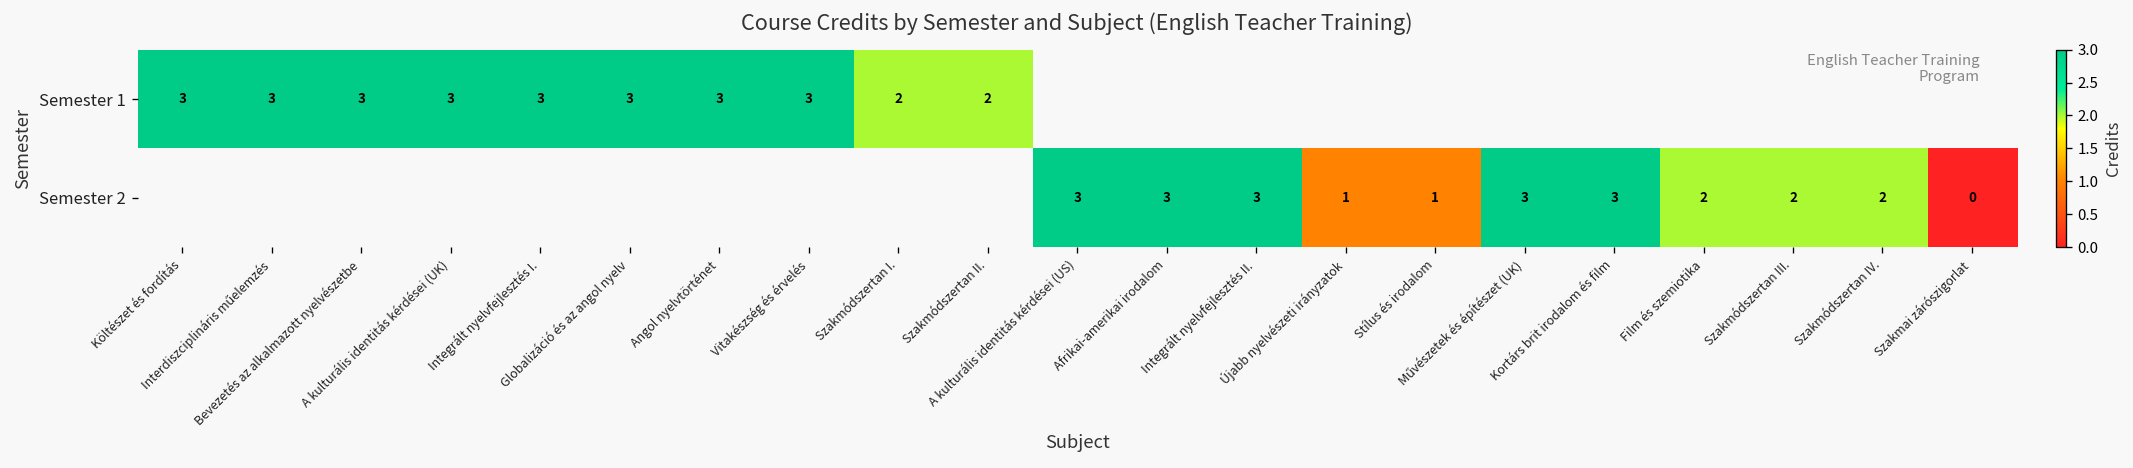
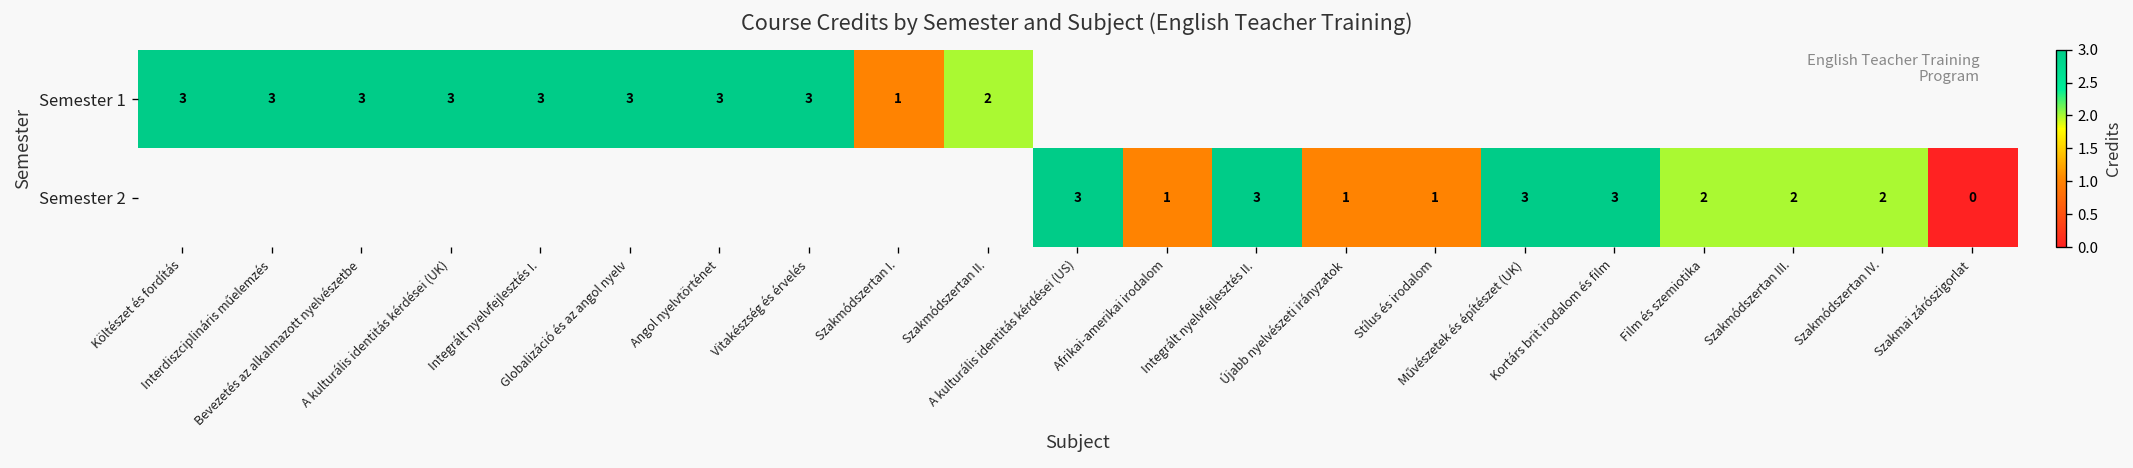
  {
    "Semester 1": {
      "Költészet és fordítás": 3,
      "Interdiszciplináris műelemzés": 3,
      "Bevezetés az alkalmazott nyelvészetbe": 3,
      "A kulturális identitás kérdései (UK)": 3,
      "Integrált nyelvfejlesztés I.": 3,
      "Globalizáció és az angol nyelv": 3,
      "Angol nyelvtörténet": 3,
      "Vitakészség és érvelés": 3,
-     "Szakmódszertan I.": 2,
+     "Szakmódszertan I.": 1,
      "Szakmódszertan II.": 2
    },
    "Semester 2": {
      "A kulturális identitás kérdései (US)": 3,
-     "Afrikai-amerikai irodalom": 3,
+     "Afrikai-amerikai irodalom": 1,
      "Integrált nyelvfejlesztés II.": 3,
      "Újabb nyelvészeti irányzatok": 1,
      "Stílus és irodalom": 1,
      "Művészetek és építészet (UK)": 3,
      "Kortárs brit irodalom és film": 3,
      "Film és szemiotika": 2,
      "Szakmódszertan III.": 2,
      "Szakmódszertan IV.": 2,
      "Szakmai zárószigorlat": 0
    }
  }
